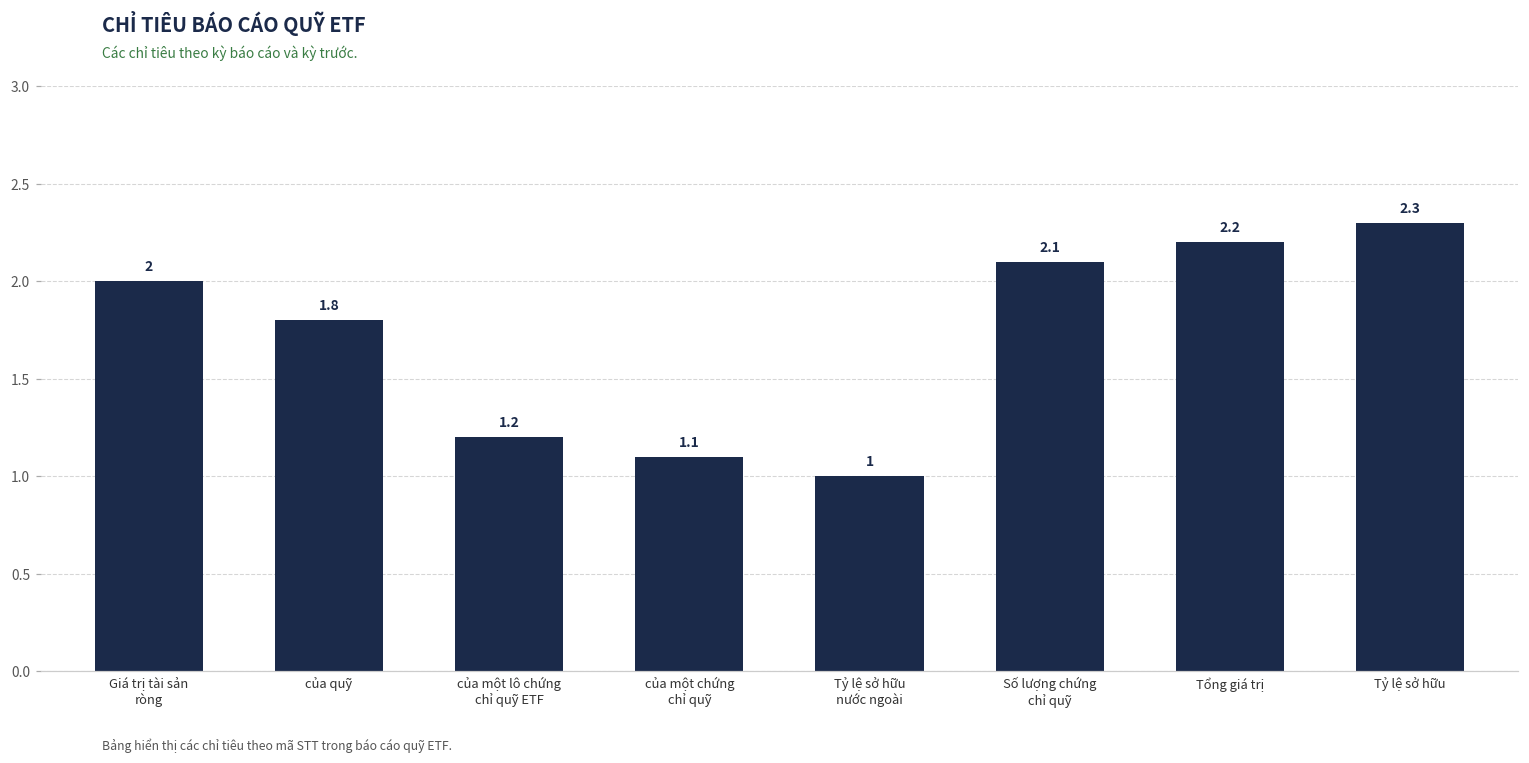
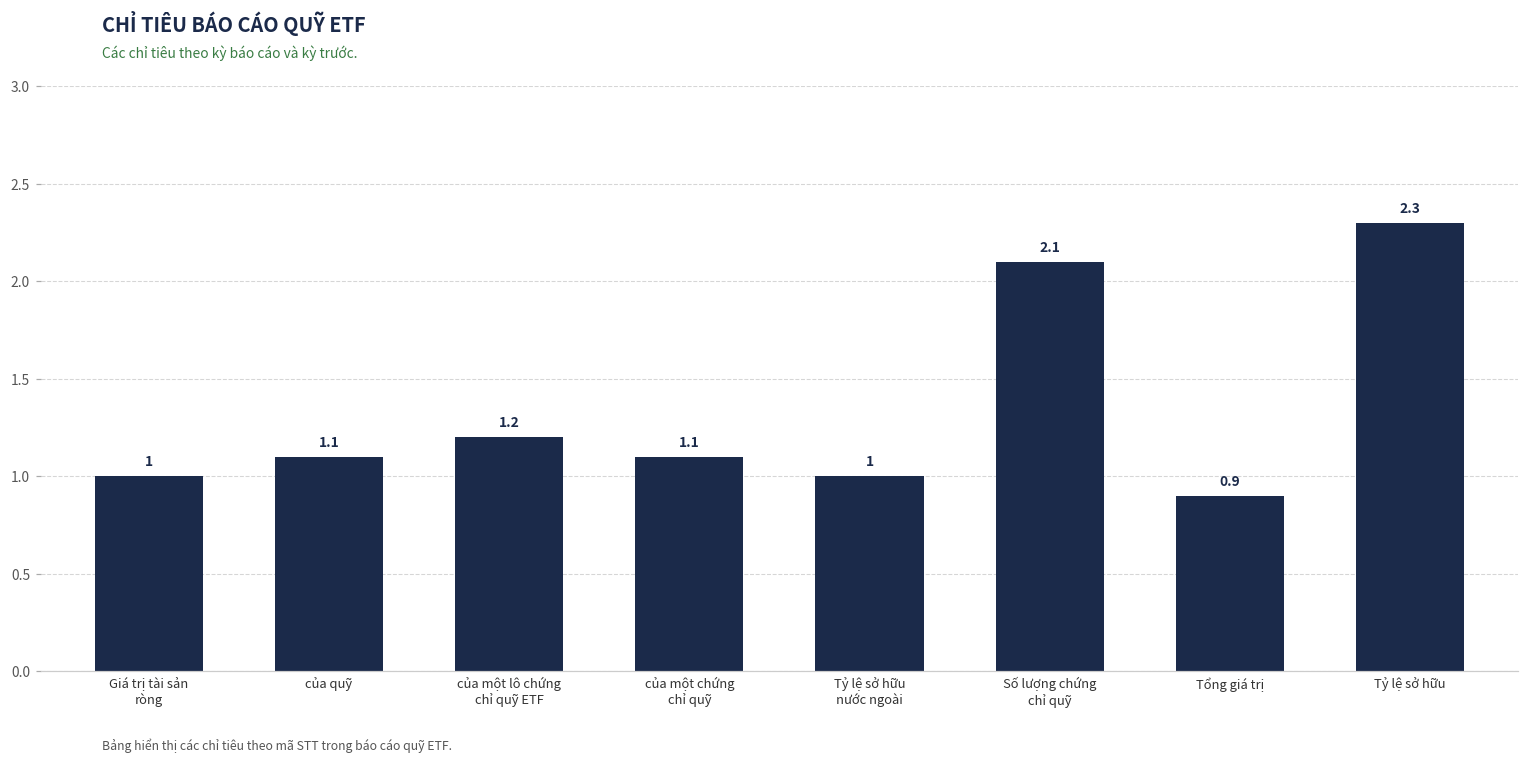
  {
-   "Giá trị tài sản ròng": 2,
-   "của quỹ": 1.8,
+   "Giá trị tài sản ròng": 1,
+   "của quỹ": 1.1,
    "của một lô chứng chỉ quỹ ETF": 1.2,
    "của một chứng chỉ quỹ": 1.1,
    "Tỷ lệ sở hữu nước ngoài": 1,
    "Số lượng chứng chỉ quỹ": 2.1,
-   "Tổng giá trị": 2.2,
+   "Tổng giá trị": 0.9,
    "Tỷ lệ sở hữu": 2.3
  }
